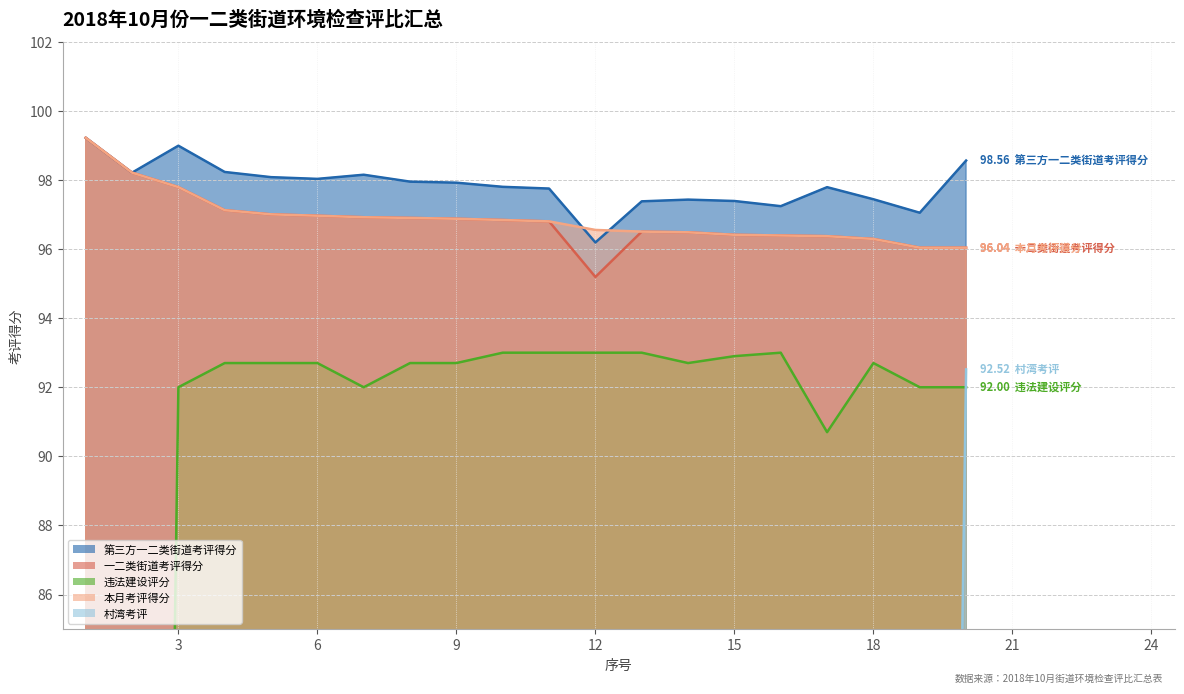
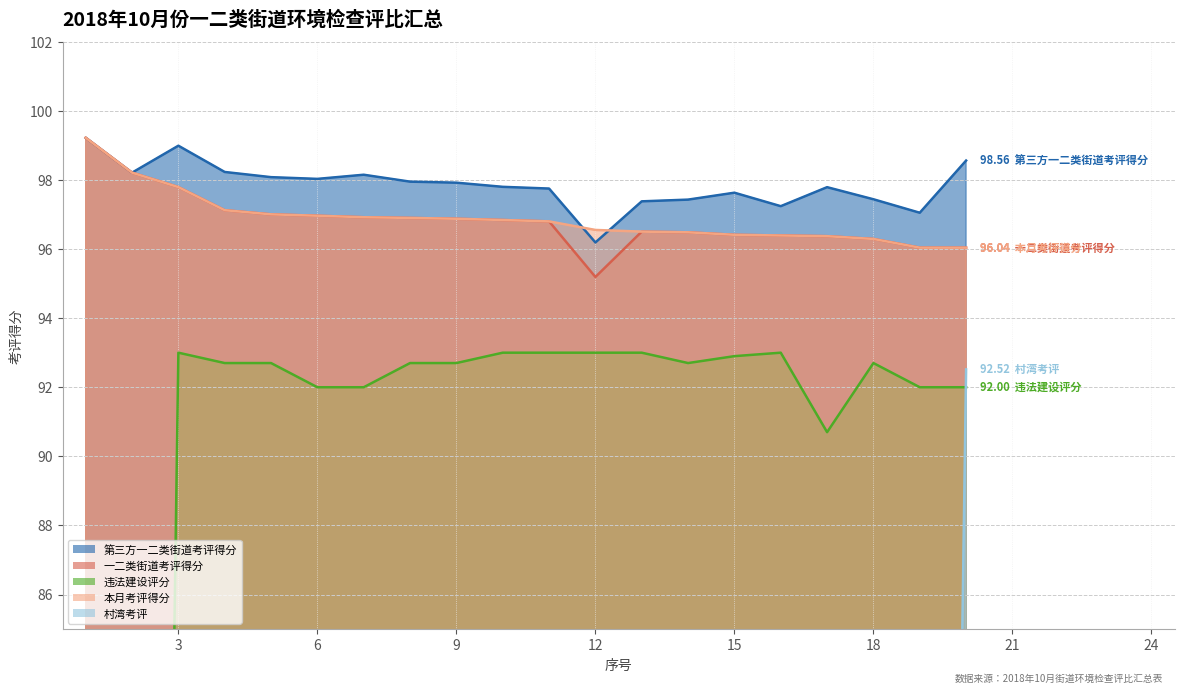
  {
    "第三方一二类街道考评得分": {
      "3": 99.0,
      "6": 98.0,
      "9": 97.9,
      "12": 96.2,
-     "15": 97.4,
+     "15": 97.6,
      "18": 97.4
    },
    "一二类街道考评得分": {
      "12": 95.2
    },
    "违法建设评分": {
-     "3": 92,
-     "6": 92.7,
+     "3": 93,
+     "6": 92.0,
      "9": 92.7,
      "12": 93.0,
      "15": 92.9,
      "18": 92.7
    },
    "本月考评得分": {
      "12": 96.6
    }
  }
